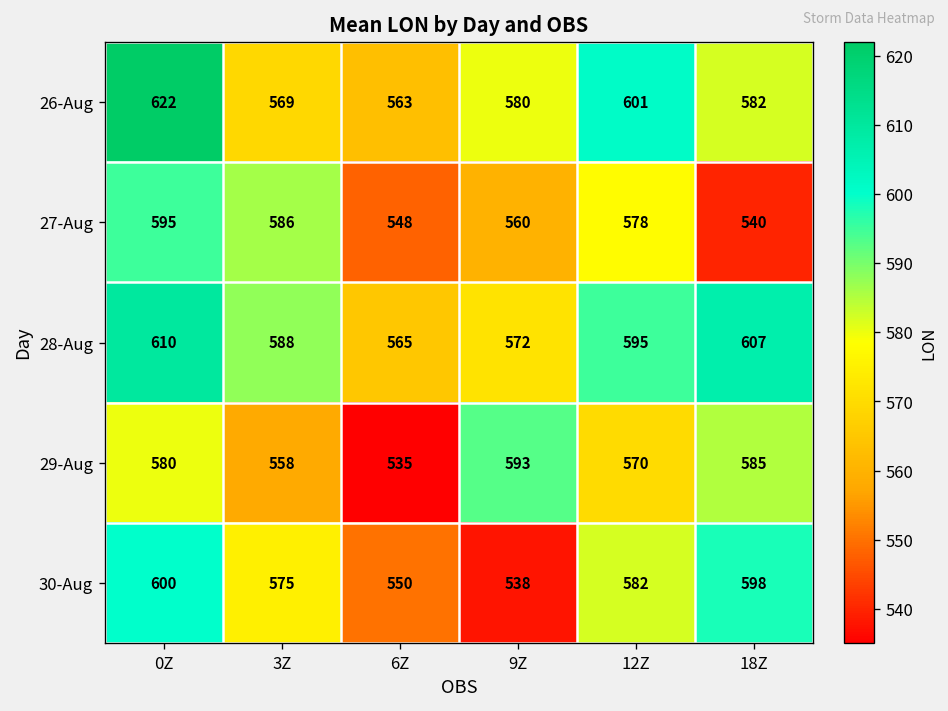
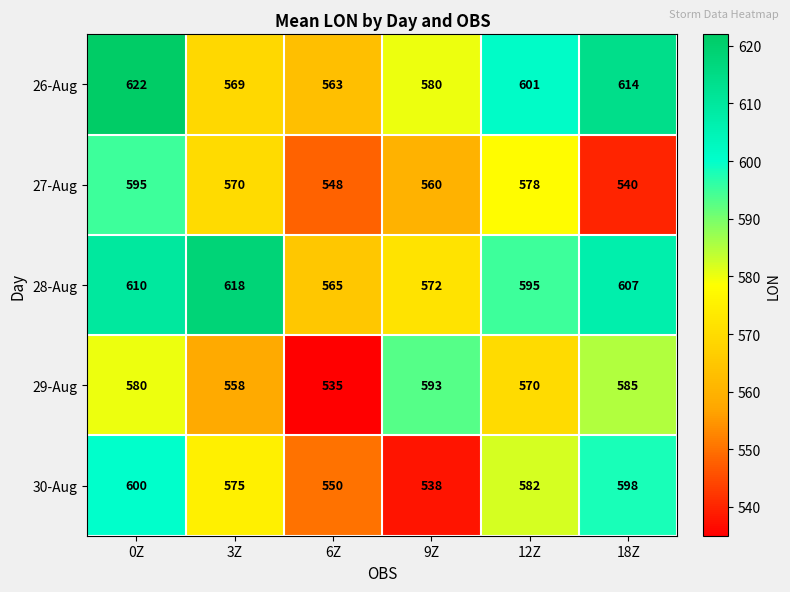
  {
    "26-Aug": {
      "0Z": 622,
      "3Z": 569,
      "6Z": 563,
      "9Z": 580,
      "12Z": 601,
-     "18Z": 582
+     "18Z": 614
    },
    "27-Aug": {
      "0Z": 595,
-     "3Z": 586,
+     "3Z": 570,
      "6Z": 548,
      "9Z": 560,
      "12Z": 578,
      "18Z": 540
    },
    "28-Aug": {
      "0Z": 610,
-     "3Z": 588,
+     "3Z": 618,
      "6Z": 565,
      "9Z": 572,
      "12Z": 595,
      "18Z": 607
    },
    "29-Aug": {
      "0Z": 580,
      "3Z": 558,
      "6Z": 535,
      "9Z": 593,
      "12Z": 570,
      "18Z": 585
    },
    "30-Aug": {
      "0Z": 600,
      "3Z": 575,
      "6Z": 550,
      "9Z": 538,
      "12Z": 582,
      "18Z": 598
    }
  }
